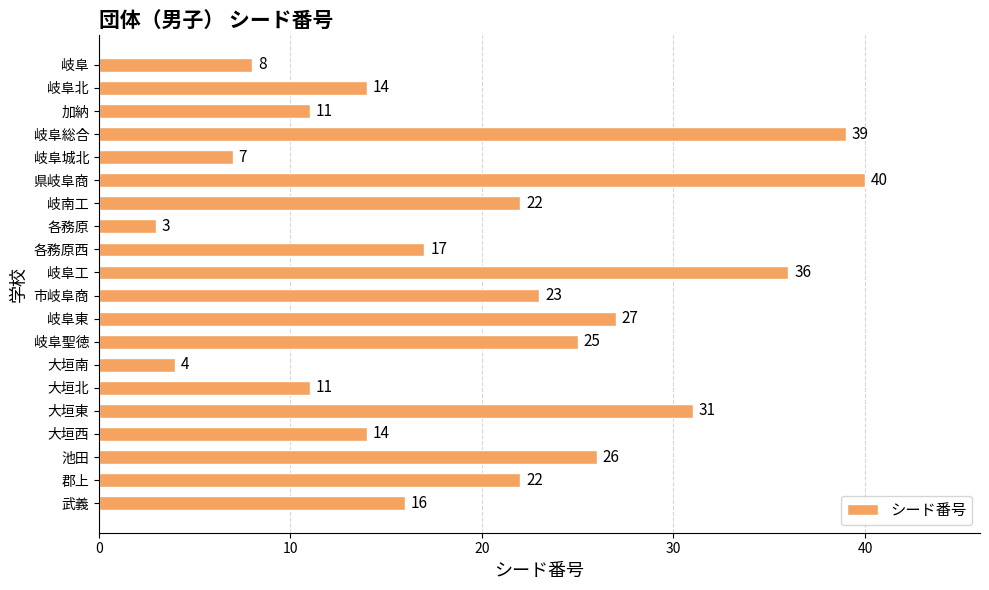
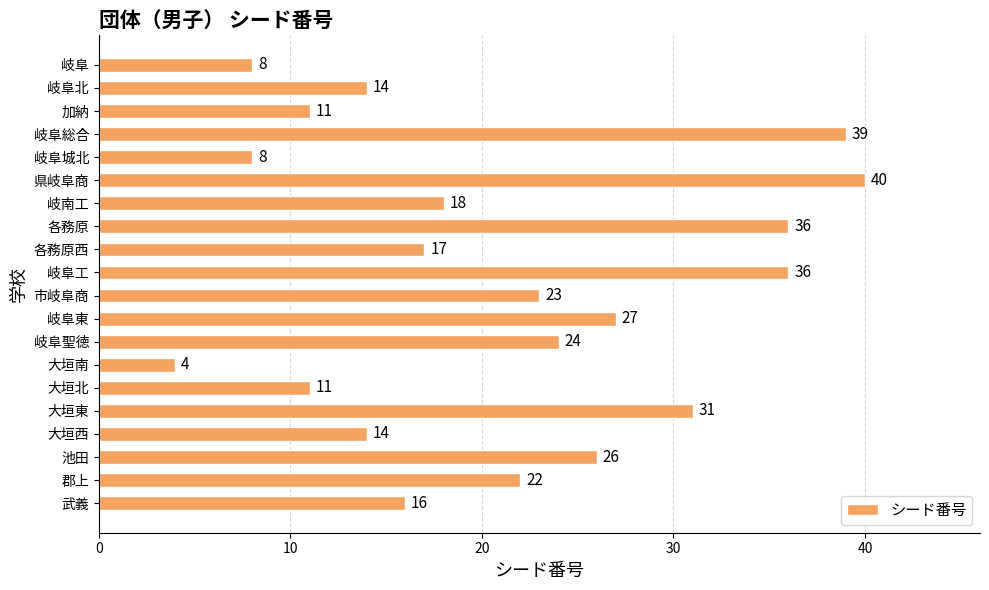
  {
    "岐阜": 8,
    "岐阜北": 14,
    "加納": 11,
    "岐阜総合": 39,
-   "岐阜城北": 7,
+   "岐阜城北": 8,
    "県岐阜商": 40,
-   "岐南工": 22,
-   "各務原": 3,
+   "岐南工": 18,
+   "各務原": 36,
    "各務原西": 17,
    "岐阜工": 36,
    "市岐阜商": 23,
    "岐阜東": 27,
-   "岐阜聖徳": 25,
+   "岐阜聖徳": 24,
    "大垣南": 4,
    "大垣北": 11,
    "大垣東": 31,
    "大垣西": 14,
    "池田": 26,
    "郡上": 22,
    "武義": 16
  }
